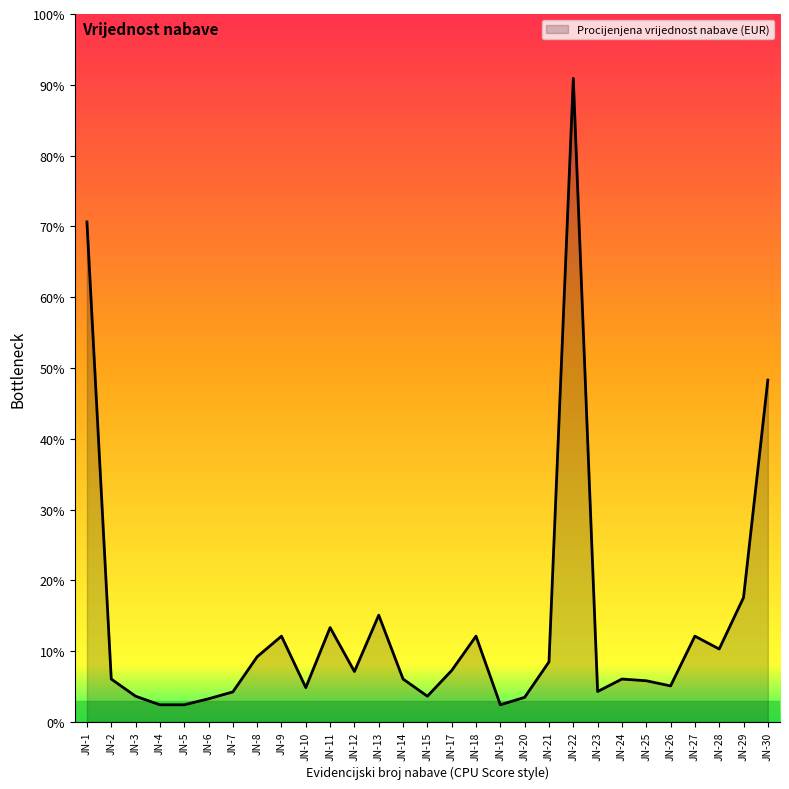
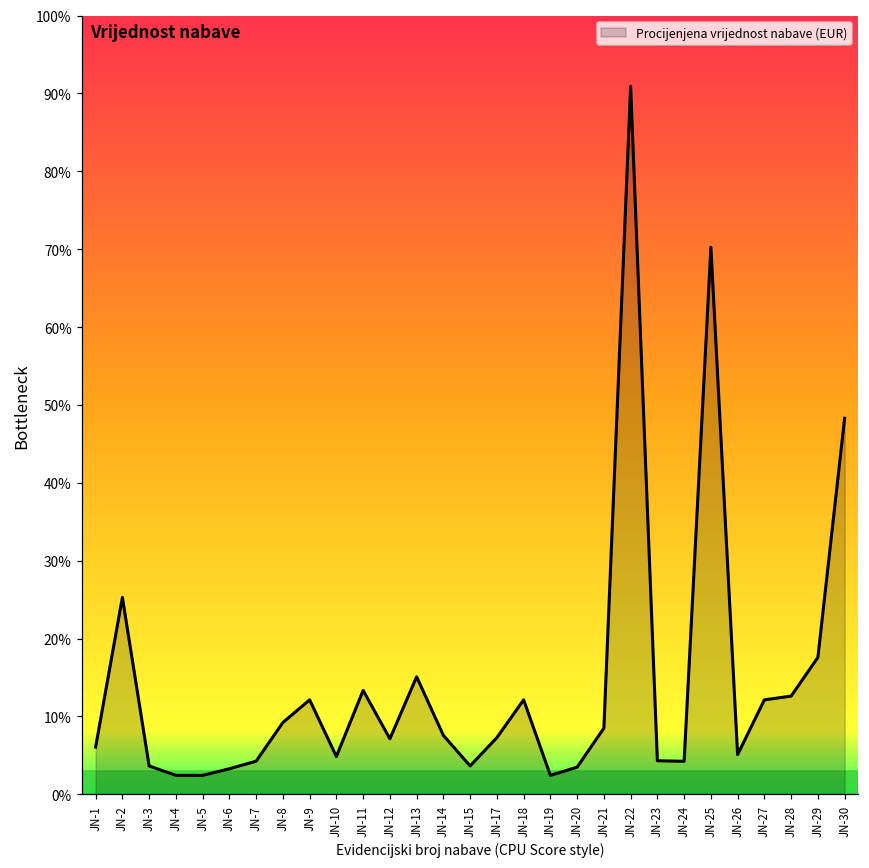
  {
-   "JN-1": "71%",
-   "JN-2": "6%",
+   "JN-1": "6%",
+   "JN-2": "25%",
    "JN-3": "4%",
    "JN-6": "3%",
    "JN-7": "4%",
    "JN-8": "9%",
    "JN-9": "12%",
    "JN-10": "5%",
    "JN-11": "13%",
    "JN-12": "7%",
    "JN-13": "15%",
-   "JN-14": "6%",
+   "JN-14": "8%",
    "JN-15": "4%",
    "JN-17": "7%",
    "JN-18": "12%",
    "JN-20": "3%",
    "JN-21": "8%",
    "JN-22": "91%",
    "JN-23": "4%",
-   "JN-24": "6%",
-   "JN-25": "6%",
+   "JN-24": "4%",
+   "JN-25": "70%",
    "JN-26": "5%",
    "JN-27": "12%",
-   "JN-28": "10%",
+   "JN-28": "13%",
    "JN-29": "18%",
    "JN-30": "48%"
  }
